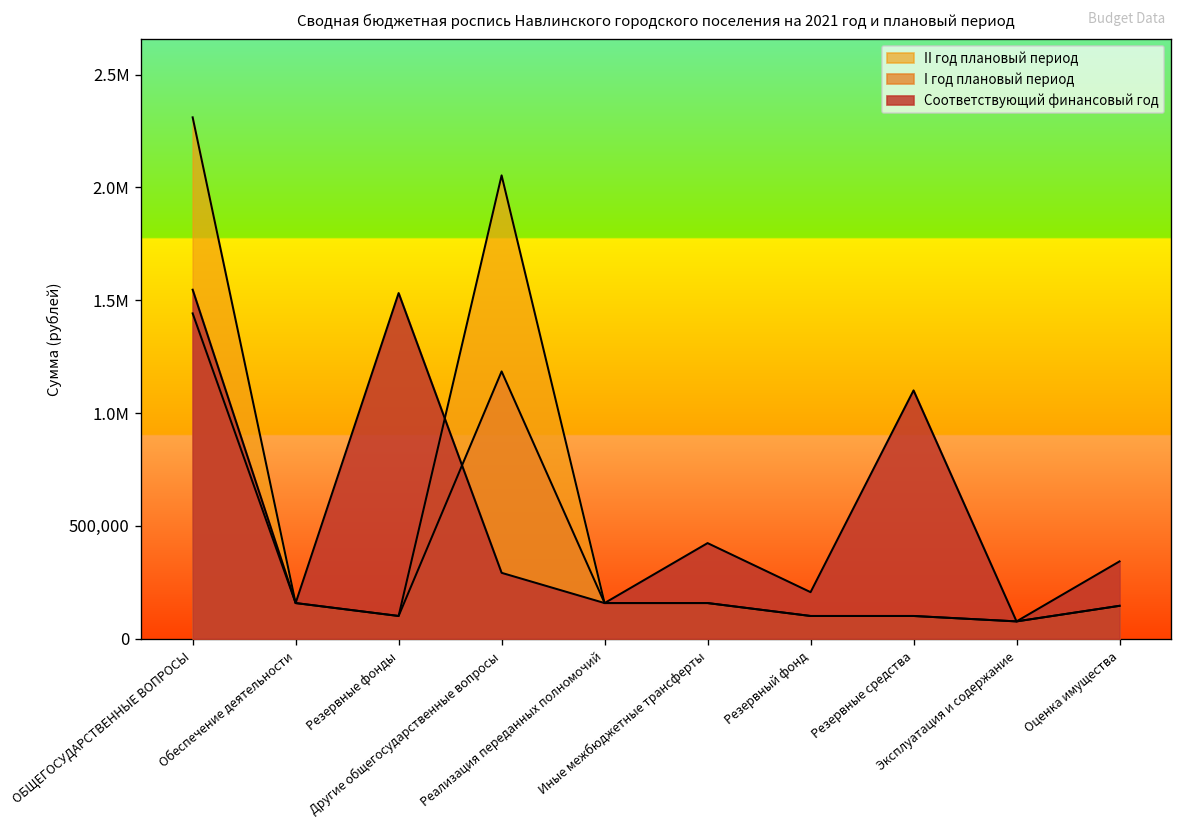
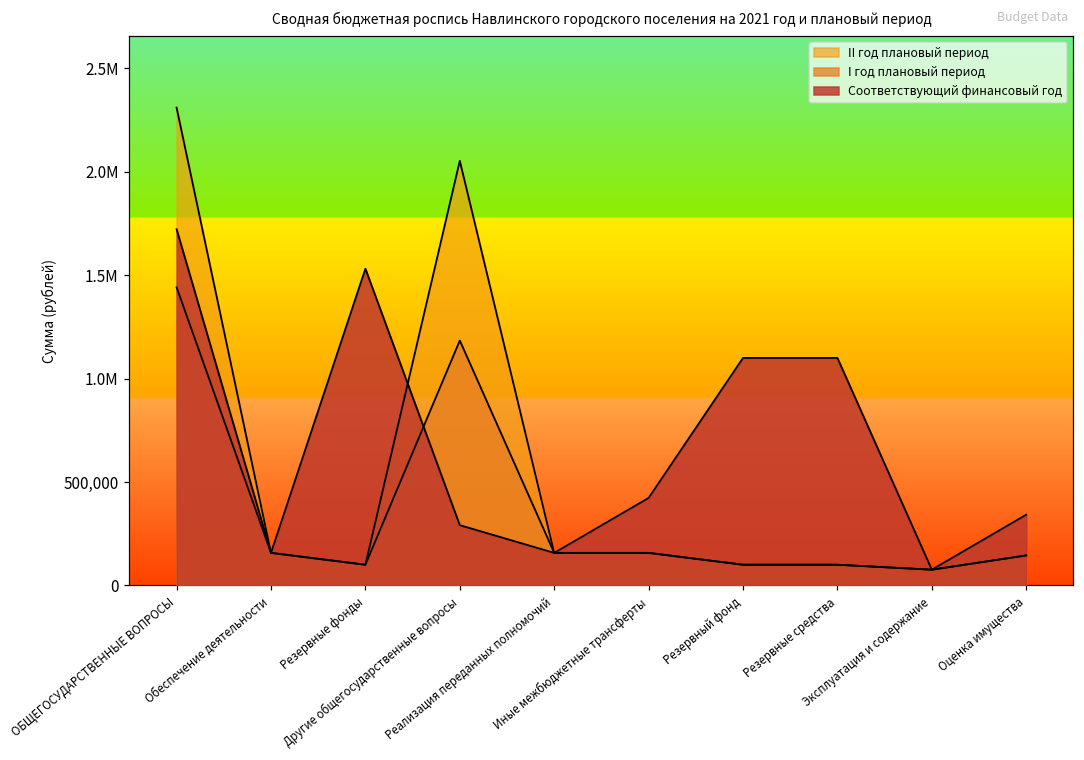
  {
    "Соответствующий финансовый год": {
-     "ОБЩЕГОСУДАРСТВЕННЫЕ ВОПРОСЫ": "1,550,000",
+     "ОБЩЕГОСУДАРСТВЕННЫЕ ВОПРОСЫ": "1,720,000",
      "Резервные фонды": "1,530,000",
      "Другие общегосударственные вопросы": "290,000",
      "Иные межбюджетные трансферты": "420,000",
-     "Резервный фонд": "210,000",
+     "Резервный фонд": "1,100,000",
      "Резервные средства": "1,100,000",
      "Оценка имущества": "340,000"
    }
  }
